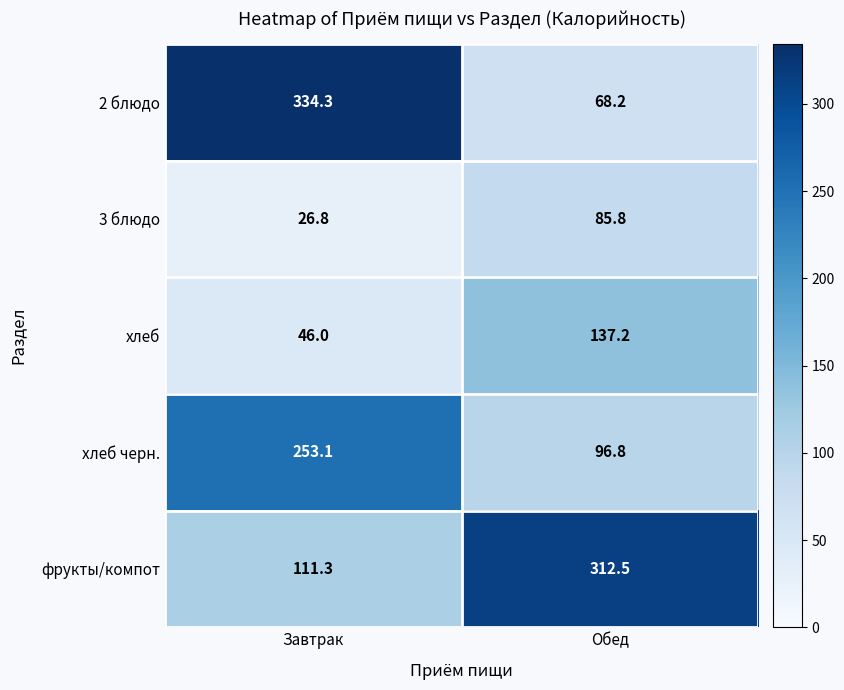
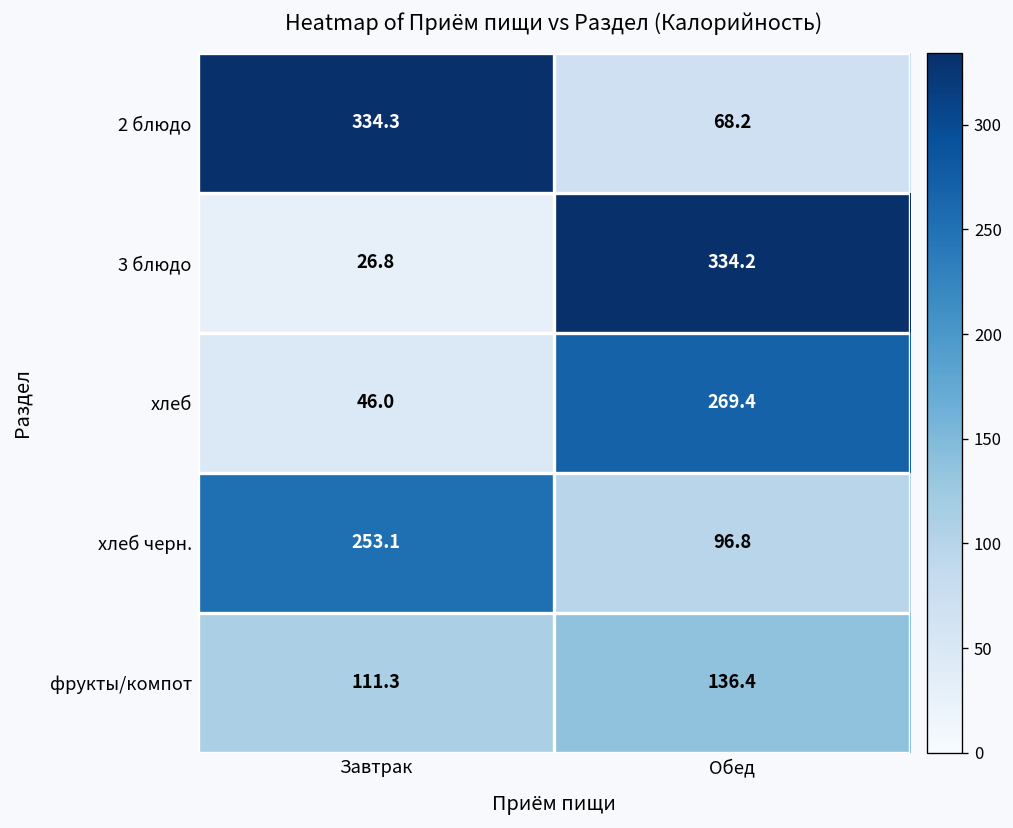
  {
    "2 блюдо": {
      "Завтрак": 334.3,
      "Обед": 68.2
    },
    "3 блюдо": {
      "Завтрак": 26.8,
-     "Обед": 85.8
+     "Обед": 334.2
    },
    "хлеб": {
      "Завтрак": 46.0,
-     "Обед": 137.2
+     "Обед": 269.4
    },
    "хлеб черн.": {
      "Завтрак": 253.1,
      "Обед": 96.8
    },
    "фрукты/компот": {
      "Завтрак": 111.3,
-     "Обед": 312.5
+     "Обед": 136.4
    }
  }
